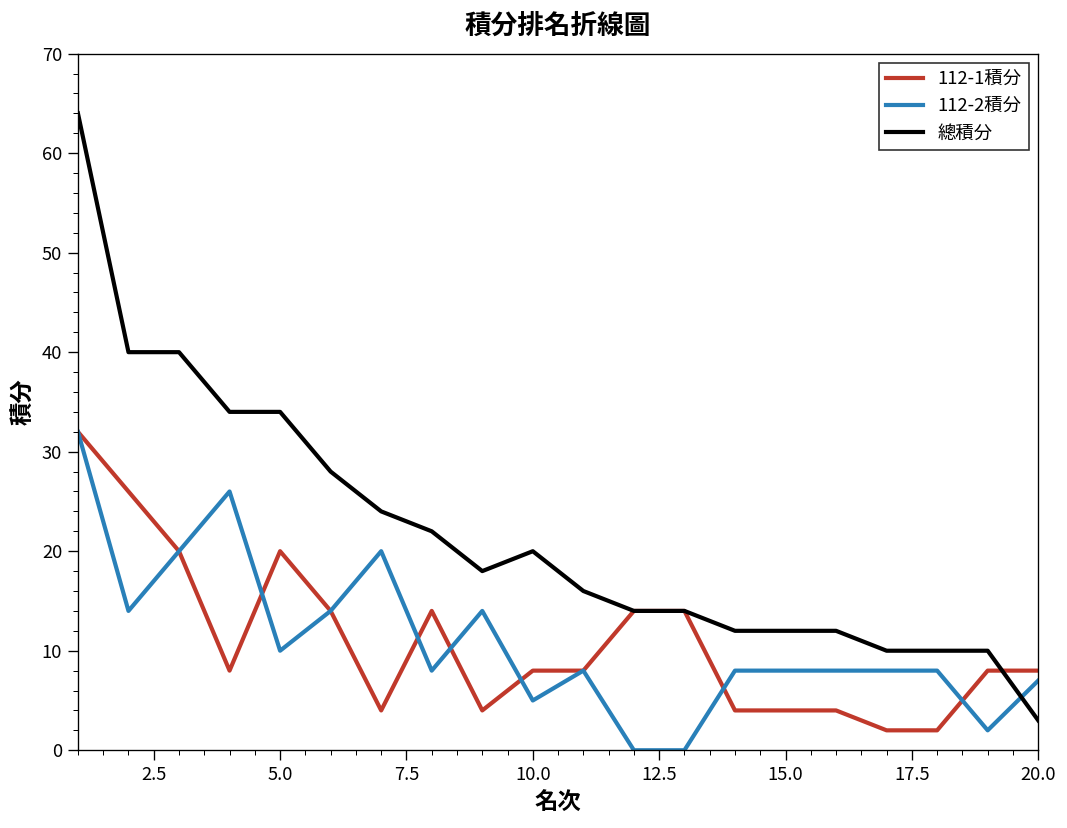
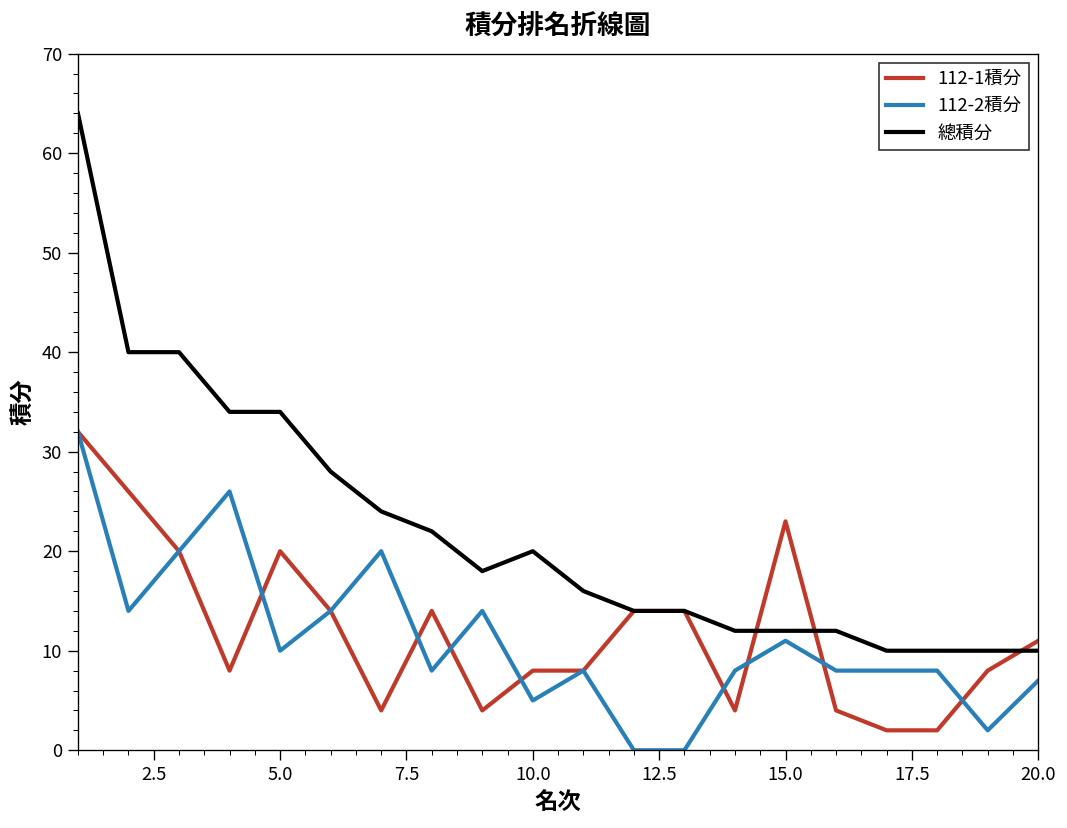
  {
    "112-1積分": {
      "5.0": 20,
      "10.0": 8,
-     "15.0": 4,
-     "20.0": 8
+     "15.0": 23,
+     "20.0": 11
    },
    "112-2積分": {
      "5.0": 10,
      "10.0": 5,
-     "15.0": 8,
+     "15.0": 11,
      "20.0": 7
    },
    "總積分": {
      "5.0": 34,
      "10.0": 20,
      "15.0": 12,
-     "20.0": 3
+     "20.0": 10
    }
  }
